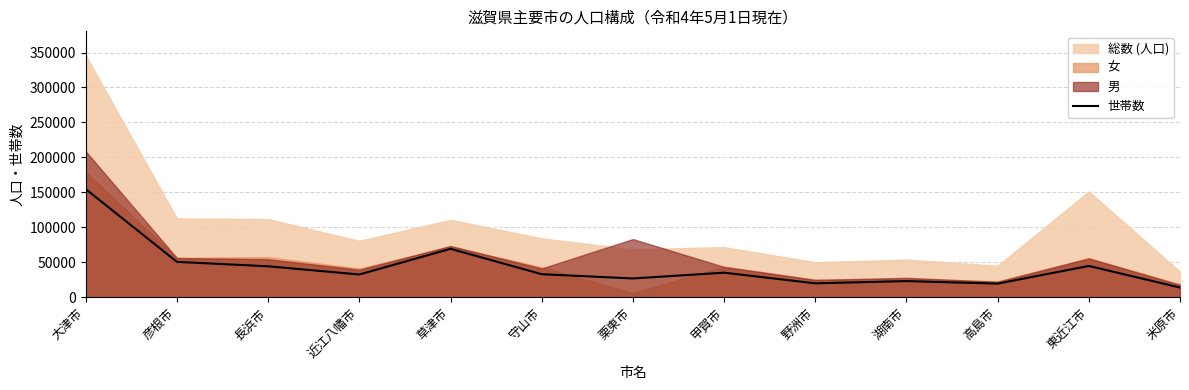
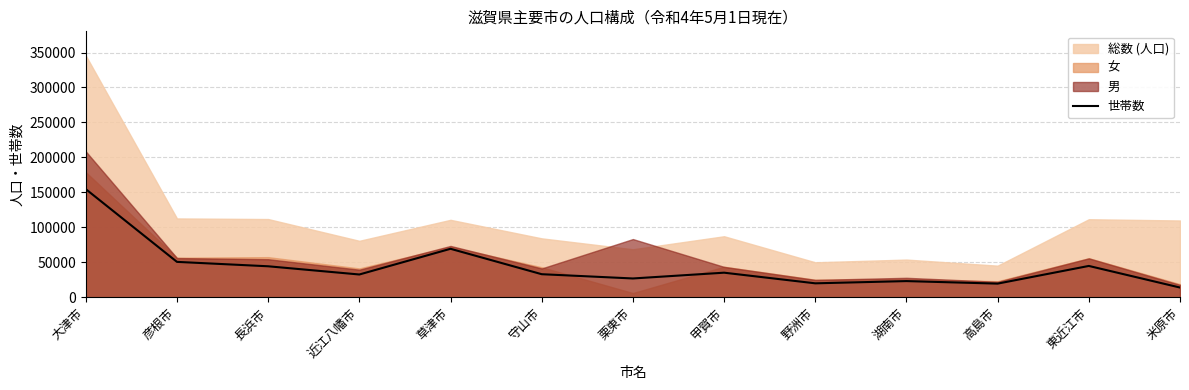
  {
    "世帯数": {
      "大津市": 150000,
      "彦根市": 50000,
      "長浜市": 40000,
      "近江八幡市": 30000,
      "守山市": 30000,
      "栗東市": 30000,
      "甲賀市": 40000,
      "野洲市": 20000,
      "東近江市": 40000,
      "米原市": 10000
    },
    "総数 (人口)": {
      "大津市": 350000,
      "彦根市": 110000,
      "長浜市": 110000,
      "近江八幡市": 80000,
      "草津市": 110000,
      "守山市": 80000,
      "栗東市": 70000,
-     "甲賀市": 70000,
+     "甲賀市": 90000,
      "野洲市": 50000,
      "湖南市": 50000,
      "高島市": 50000,
-     "東近江市": 150000,
-     "米原市": 40000
+     "東近江市": 110000,
+     "米原市": 110000
    },
    "女": {
      "大津市": 180000,
      "栗東市": 10000
    },
    "男": {
      "大津市": 210000,
      "栗東市": 80000
    }
  }
